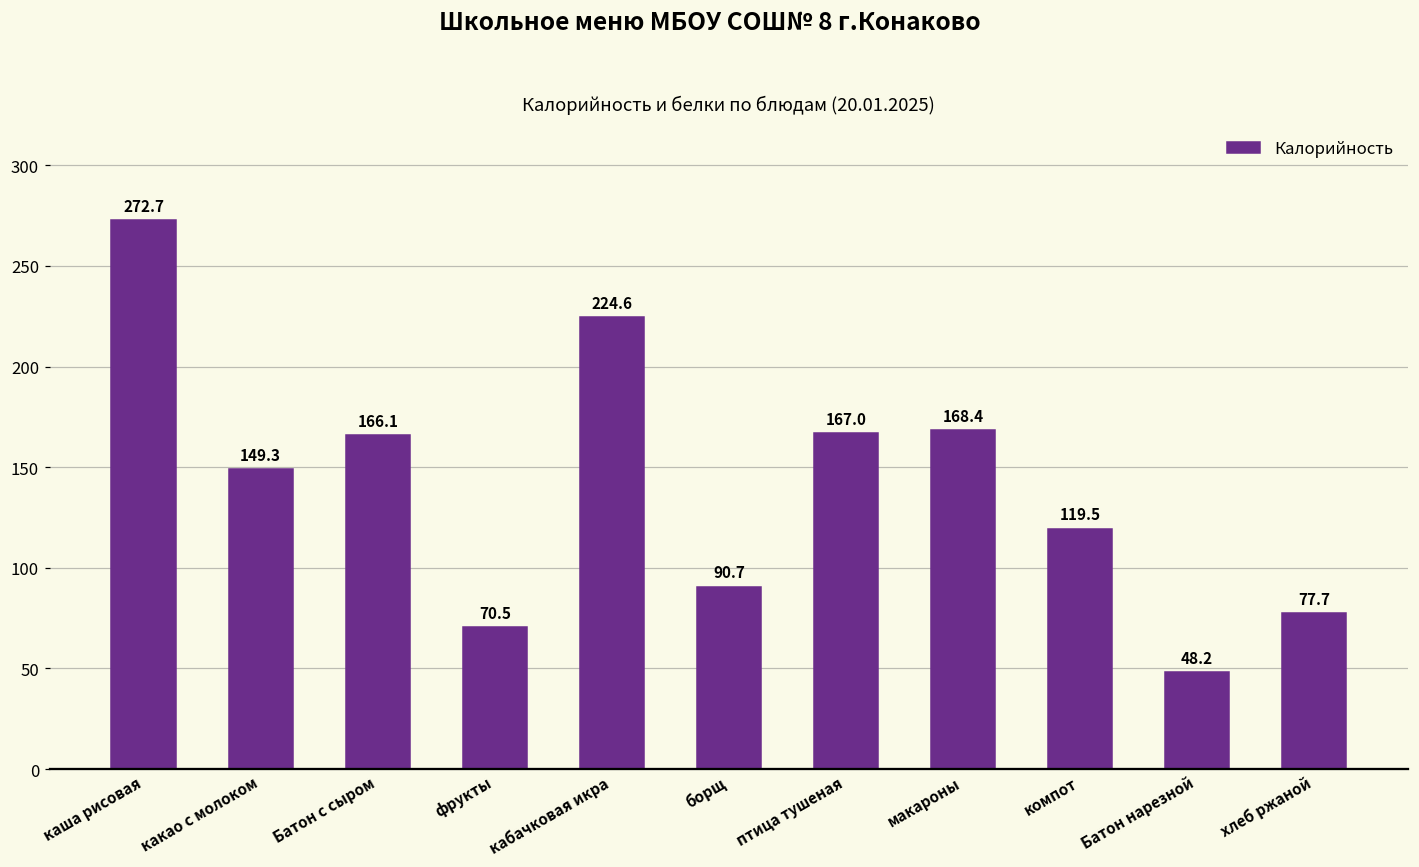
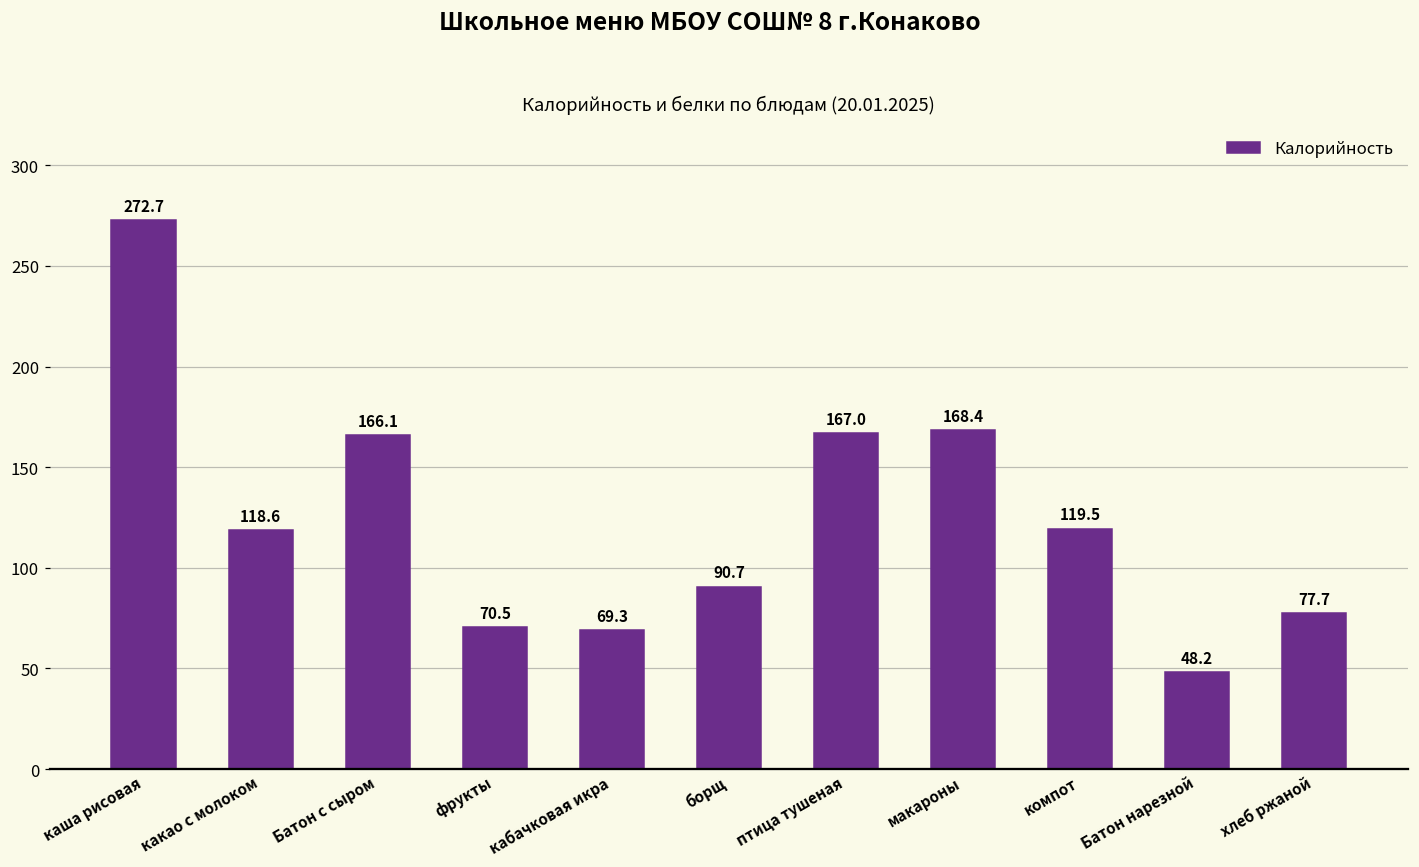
  {
    "каша рисовая": 272.7,
-   "какао с молоком": 149.3,
+   "какао с молоком": 118.6,
    "Батон с сыром": 166.1,
    "фрукты": 70.5,
-   "кабачковая икра": 224.6,
+   "кабачковая икра": 69.3,
    "борщ": 90.7,
    "птица тушеная": 167.0,
    "макароны": 168.4,
    "компот": 119.5,
    "Батон нарезной": 48.2,
    "хлеб ржаной": 77.7
  }
